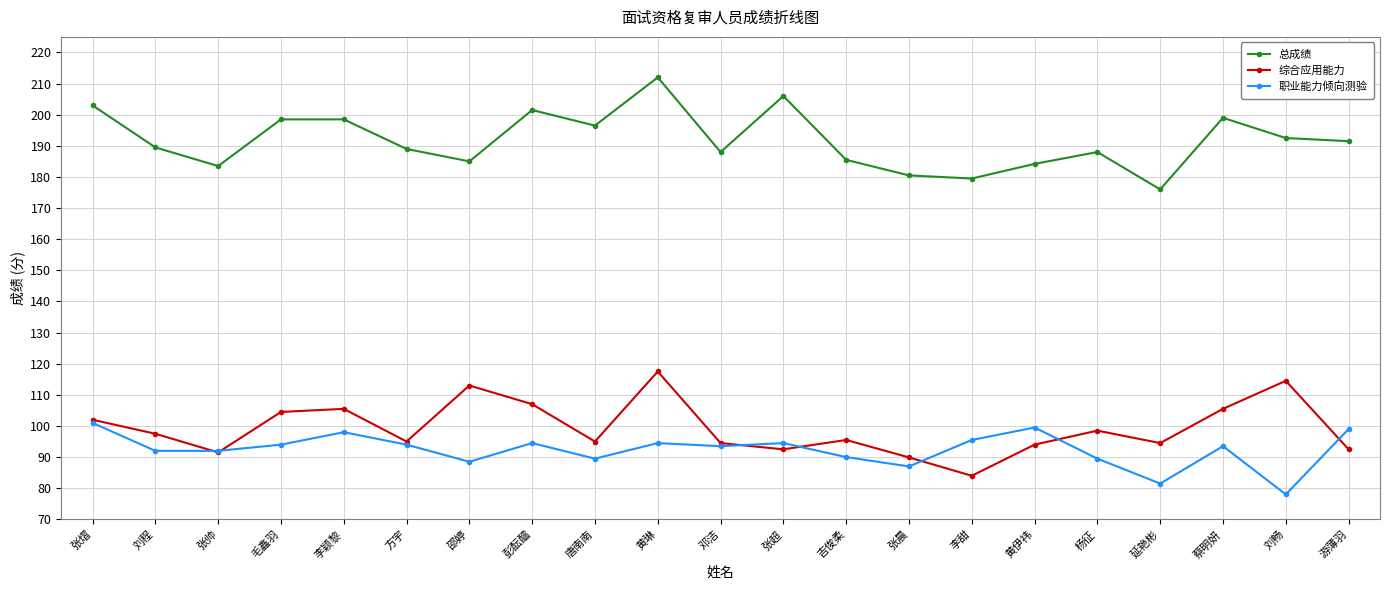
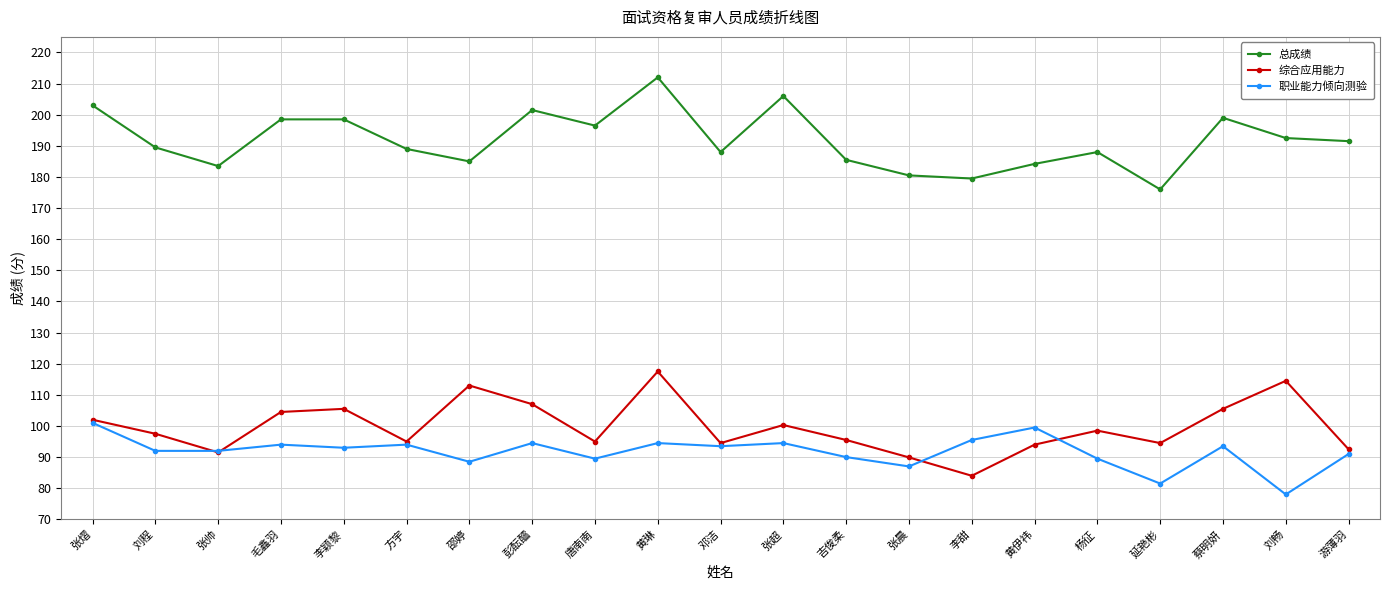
  {
    "总成绩": {
      "张熠": 203,
      "刘程": 190,
      "张帅": 184,
      "毛鑫羽": 199,
      "李颖黎": 199,
      "方宇": 189,
      "邵婷": 185,
      "彭酝醽": 202,
      "唐南南": 197,
      "黄琳": 212,
      "邓洁": 188,
      "张超": 206,
      "吉俊柔": 186,
      "张晨": 181,
      "李甜": 180,
      "黄伊祎": 184,
      "杨征": 188,
      "延艳彬": 176,
      "蔡明妍": 199,
      "刘畅": 193,
      "游薄羽": 192
    },
    "综合应用能力": {
      "张熠": 102,
      "刘程": 98,
      "毛鑫羽": 105,
      "李颖黎": 106,
      "方宇": 95,
      "邵婷": 113,
      "彭酝醽": 107,
      "唐南南": 95,
      "黄琳": 118,
      "邓洁": 95,
-     "张超": 93,
+     "张超": 100,
      "吉俊柔": 96,
      "张晨": 90,
      "李甜": 84,
      "黄伊祎": 94,
      "杨征": 99,
      "延艳彬": 95,
      "蔡明妍": 106,
      "刘畅": 115,
      "游薄羽": 93
    },
    "职业能力倾向测验": {
      "张熠": 101,
      "刘程": 92,
      "毛鑫羽": 94,
-     "李颖黎": 98,
+     "李颖黎": 93,
      "方宇": 94,
      "邵婷": 89,
      "彭酝醽": 95,
      "唐南南": 90,
      "黄琳": 95,
      "邓洁": 94,
      "张超": 95,
      "吉俊柔": 90,
      "张晨": 87,
      "李甜": 96,
      "黄伊祎": 100,
      "杨征": 90,
      "延艳彬": 82,
      "蔡明妍": 94,
      "刘畅": 78,
-     "游薄羽": 99
+     "游薄羽": 91
    }
  }
